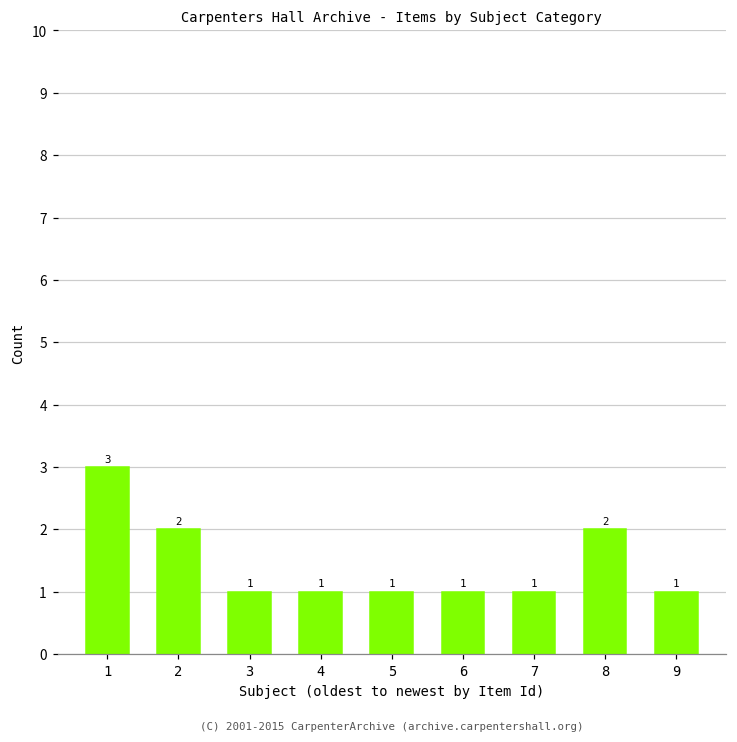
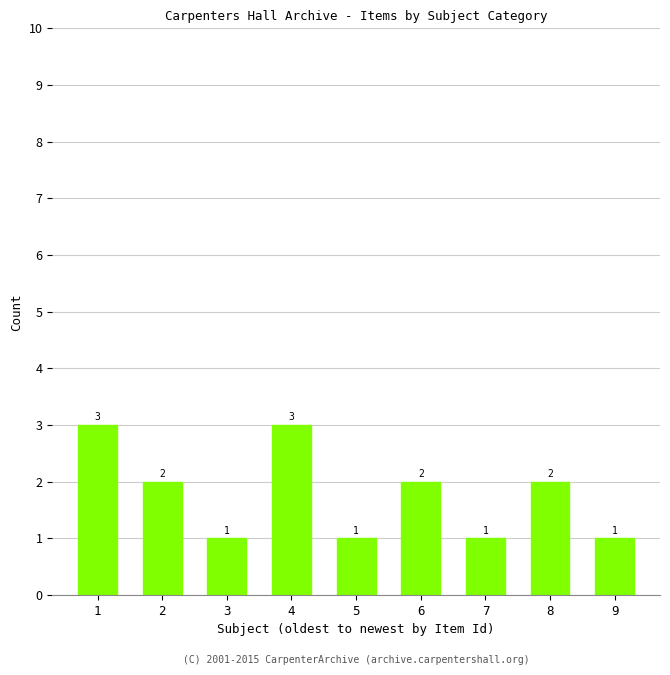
  {
    "1": 3,
    "2": 2,
    "3": 1,
-   "4": 1,
+   "4": 3,
    "5": 1,
-   "6": 1,
+   "6": 2,
    "7": 1,
    "8": 2,
    "9": 1
  }
